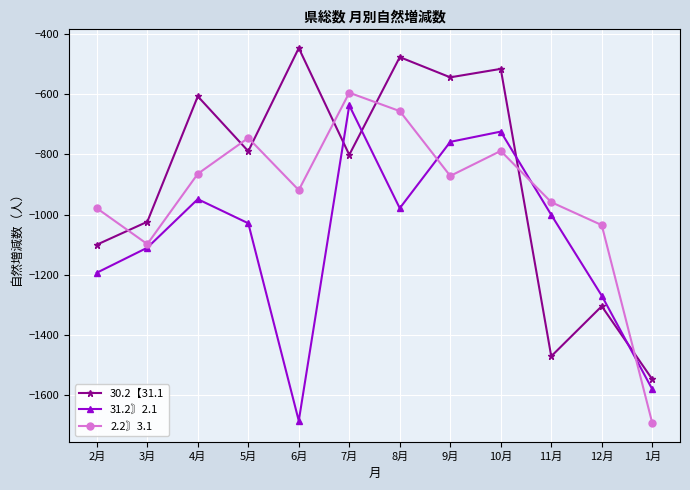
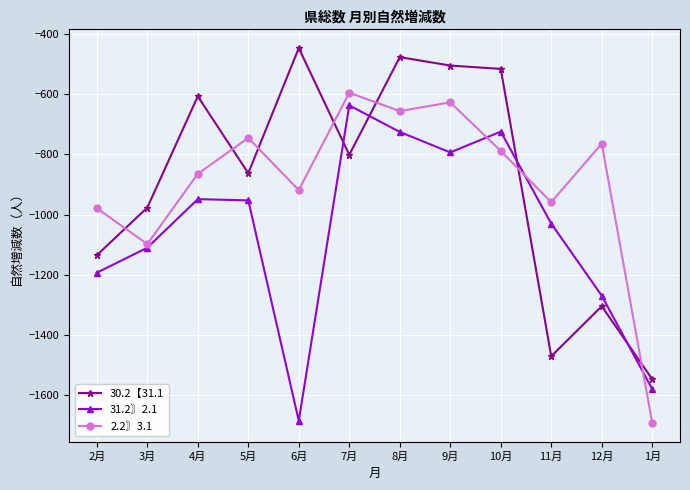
  {
    "30.2【31.1": {
-     "2月": -1100,
-     "3月": -1020,
+     "2月": -1140,
+     "3月": -980,
      "4月": -610,
-     "5月": -790,
+     "5月": -860,
      "6月": -450,
      "7月": -800,
      "8月": -480,
-     "9月": -550,
+     "9月": -510,
      "10月": -520,
      "11月": -1470,
      "12月": -1300,
      "1月": -1550
    },
    "31.2〙2.1": {
      "2月": -1190,
      "3月": -1110,
      "4月": -950,
-     "5月": -1030,
+     "5月": -950,
      "6月": -1680,
      "7月": -640,
-     "8月": -980,
-     "9月": -760,
+     "8月": -730,
+     "9月": -790,
      "10月": -730,
-     "11月": -1000,
+     "11月": -1030,
      "12月": -1270,
      "1月": -1580
    },
    "2.2〙3.1": {
      "2月": -980,
      "3月": -1100,
      "4月": -870,
      "5月": -750,
      "6月": -920,
      "7月": -600,
      "8月": -660,
-     "9月": -870,
+     "9月": -630,
      "10月": -790,
      "11月": -960,
-     "12月": -1040,
+     "12月": -770,
      "1月": -1690
    }
  }
